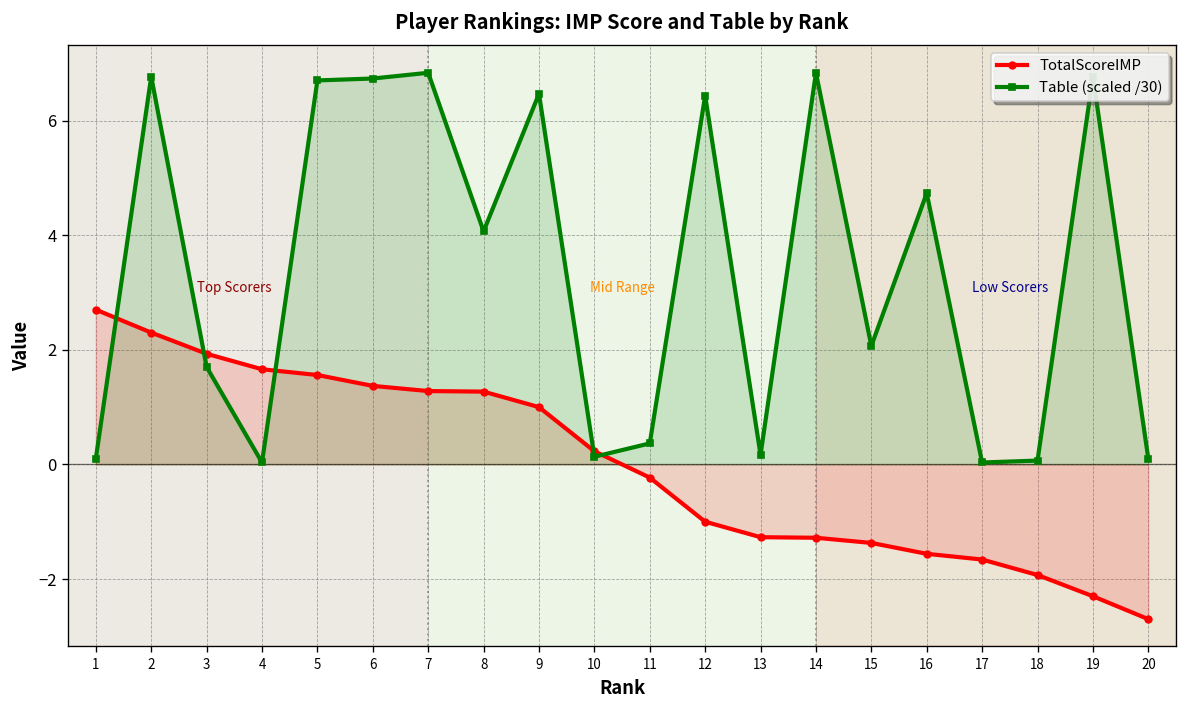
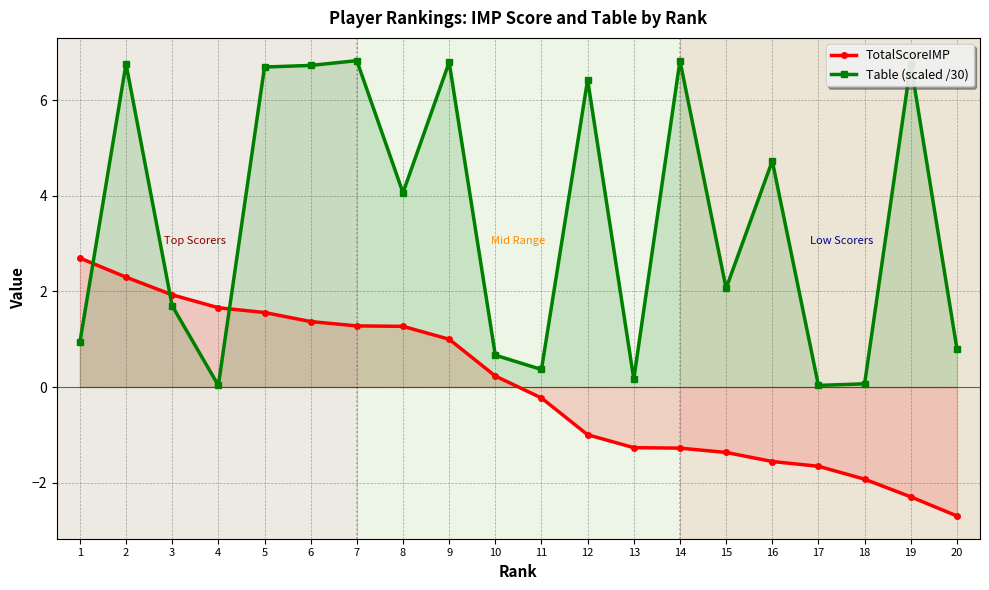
  {
    "Table (scaled /30)": {
-     "1": 0.1,
+     "1": 0.9,
      "2": 6.8,
      "3": 1.7,
      "4": 0.0,
      "5": 6.7,
      "6": 6.7,
      "7": 6.8,
      "8": 4.1,
-     "9": 6.5,
-     "10": 0.1,
+     "9": 6.8,
+     "10": 0.7,
      "11": 0.4,
      "12": 6.4,
      "13": 0.2,
      "14": 6.8,
      "15": 2.1,
      "16": 4.7,
      "18": 0.1,
-     "20": 0.1
+     "20": 0.8
    }
  }
